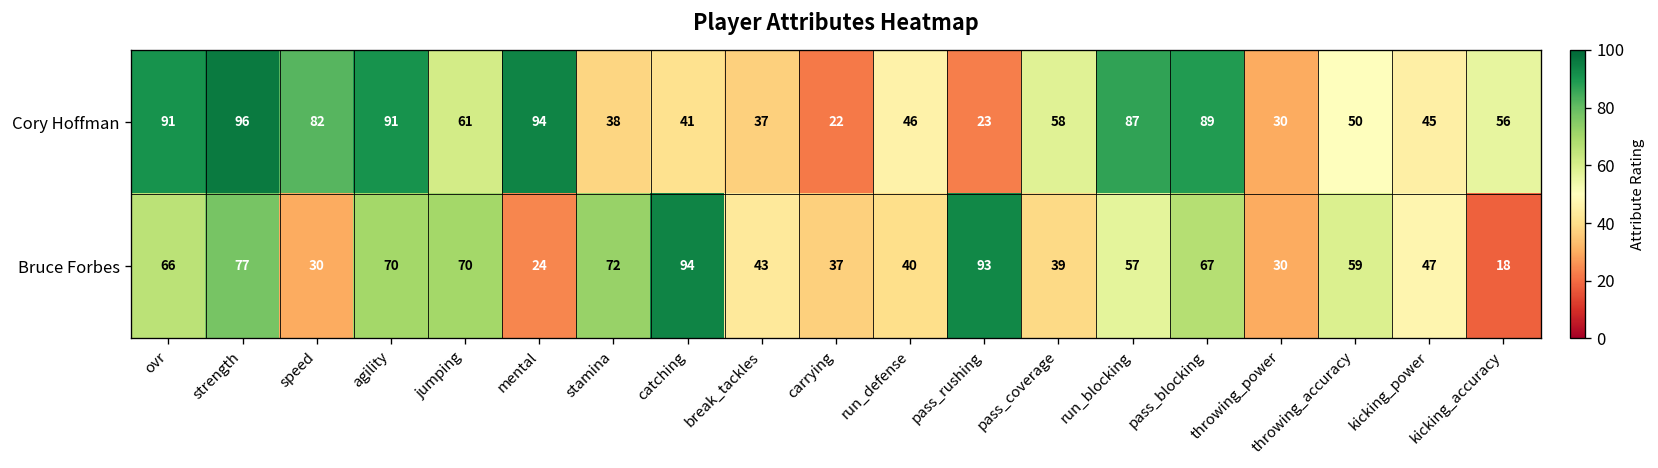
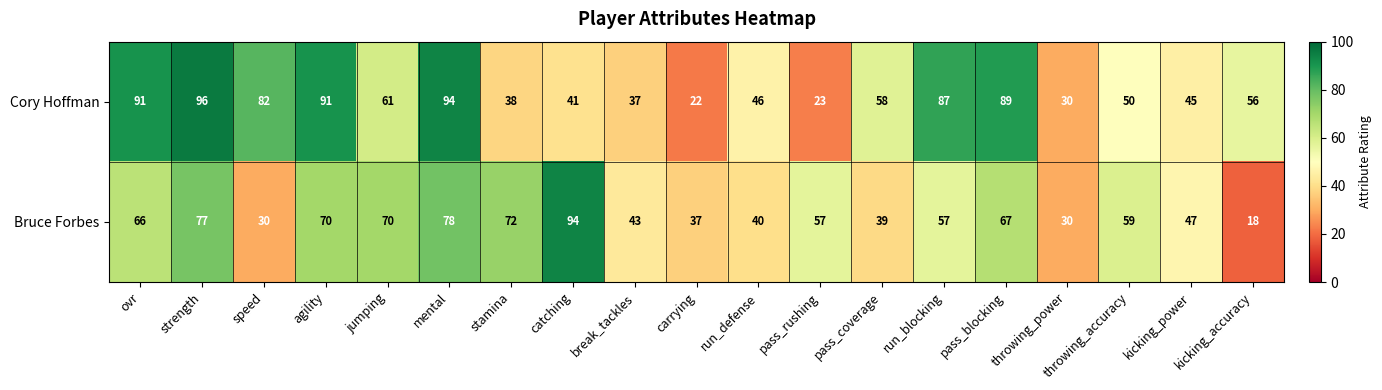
  {
    "Cory Hoffman": {
      "ovr": 91,
      "strength": 96,
      "speed": 82,
      "agility": 91,
      "jumping": 61,
      "mental": 94,
      "stamina": 38,
      "catching": 41,
      "break_tackles": 37,
      "carrying": 22,
      "run_defense": 46,
      "pass_rushing": 23,
      "pass_coverage": 58,
      "run_blocking": 87,
      "pass_blocking": 89,
      "throwing_power": 30,
      "throwing_accuracy": 50,
      "kicking_power": 45,
      "kicking_accuracy": 56
    },
    "Bruce Forbes": {
      "ovr": 66,
      "strength": 77,
      "speed": 30,
      "agility": 70,
      "jumping": 70,
-     "mental": 24,
+     "mental": 78,
      "stamina": 72,
      "catching": 94,
      "break_tackles": 43,
      "carrying": 37,
      "run_defense": 40,
-     "pass_rushing": 93,
+     "pass_rushing": 57,
      "pass_coverage": 39,
      "run_blocking": 57,
      "pass_blocking": 67,
      "throwing_power": 30,
      "throwing_accuracy": 59,
      "kicking_power": 47,
      "kicking_accuracy": 18
    }
  }
